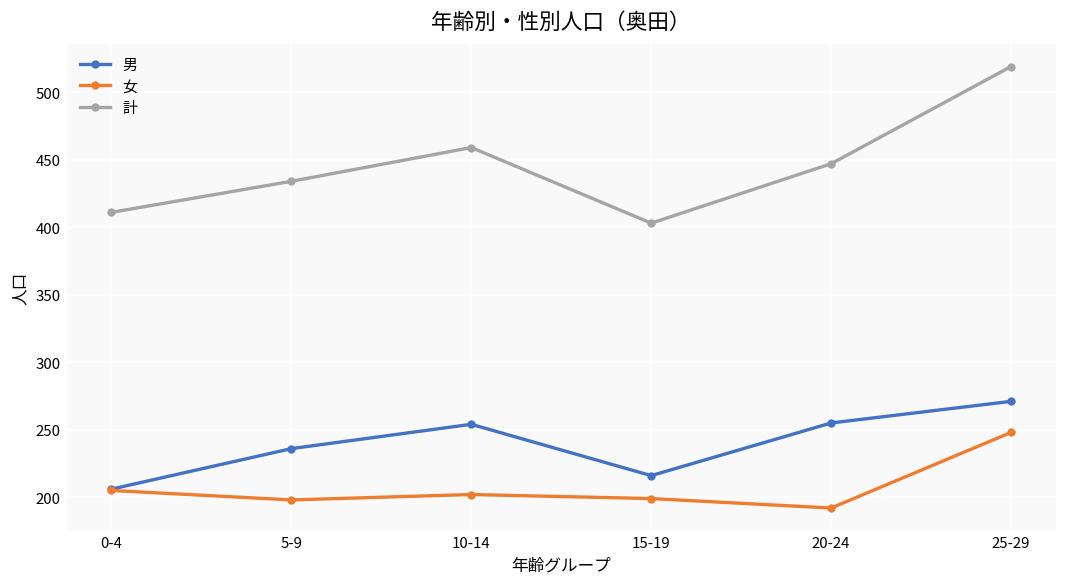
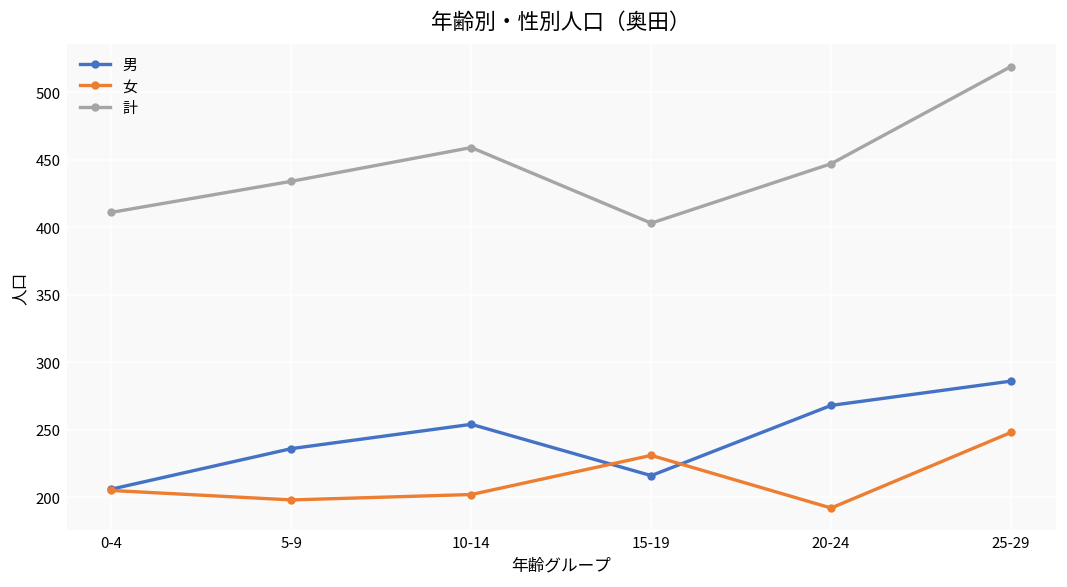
  {
    "男": {
      "5-9": 236,
      "10-14": 254,
      "15-19": 216,
-     "20-24": 255,
-     "25-29": 271
+     "20-24": 268,
+     "25-29": 286
    },
    "女": {
      "5-9": 198,
      "10-14": 202,
-     "15-19": 199,
+     "15-19": 231,
      "20-24": 192,
      "25-29": 248
    },
    "計": {
      "0-4": 411,
      "5-9": 434,
      "10-14": 459,
      "15-19": 403,
      "20-24": 447,
      "25-29": 519
    }
  }
